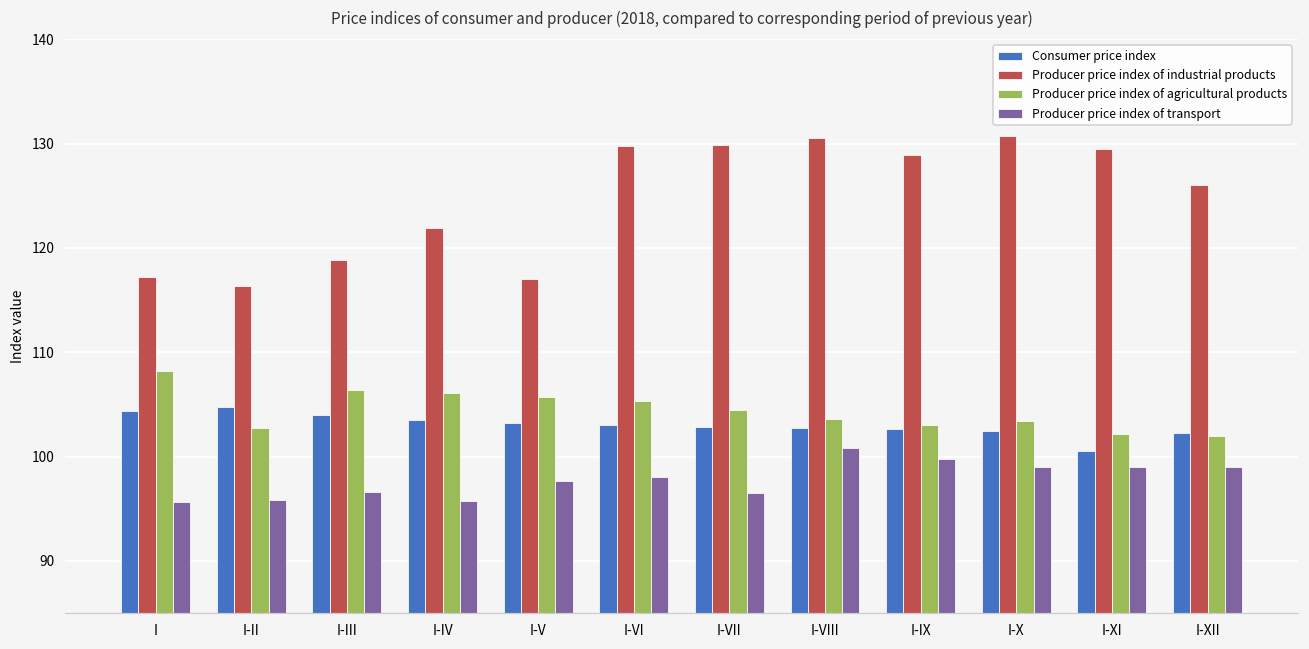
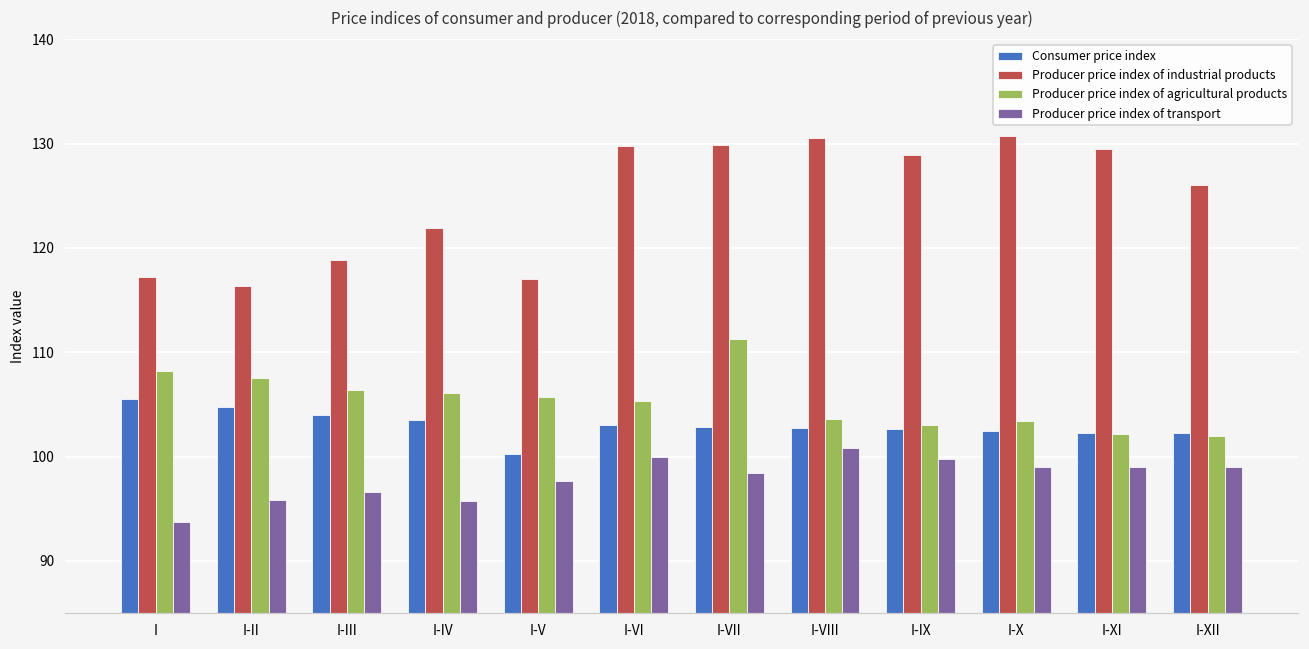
  {
    "Consumer price index": {
-     "I": 104,
+     "I": 106,
      "I-II": 105,
      "I-III": 104,
      "I-IV": 104,
-     "I-V": 103,
+     "I-V": 100,
      "I-VI": 103,
      "I-VII": 103,
      "I-VIII": 103,
      "I-IX": 103,
      "I-X": 102,
-     "I-XI": 101,
+     "I-XI": 102,
      "I-XII": 102
    },
    "Producer price index of industrial products": {
      "I": 117,
      "I-II": 116,
      "I-III": 119,
      "I-IV": 122,
      "I-V": 117,
      "I-VI": 130,
      "I-VII": 130,
      "I-VIII": 131,
      "I-IX": 129,
      "I-X": 131,
      "I-XI": 130,
      "I-XII": 126
    },
    "Producer price index of agricultural products": {
      "I": 108,
-     "I-II": 103,
+     "I-II": 108,
      "I-III": 106,
      "I-IV": 106,
      "I-V": 106,
      "I-VI": 105,
-     "I-VII": 105,
+     "I-VII": 111,
      "I-VIII": 104,
      "I-IX": 103,
      "I-X": 103,
      "I-XI": 102,
      "I-XII": 102
    },
    "Producer price index of transport": {
-     "I": 96,
+     "I": 94,
      "I-II": 96,
      "I-III": 97,
      "I-IV": 96,
      "I-V": 98,
-     "I-VI": 98,
-     "I-VII": 97,
+     "I-VI": 100,
+     "I-VII": 98,
      "I-VIII": 101,
      "I-IX": 100,
      "I-X": 99,
      "I-XI": 99,
      "I-XII": 99
    }
  }
